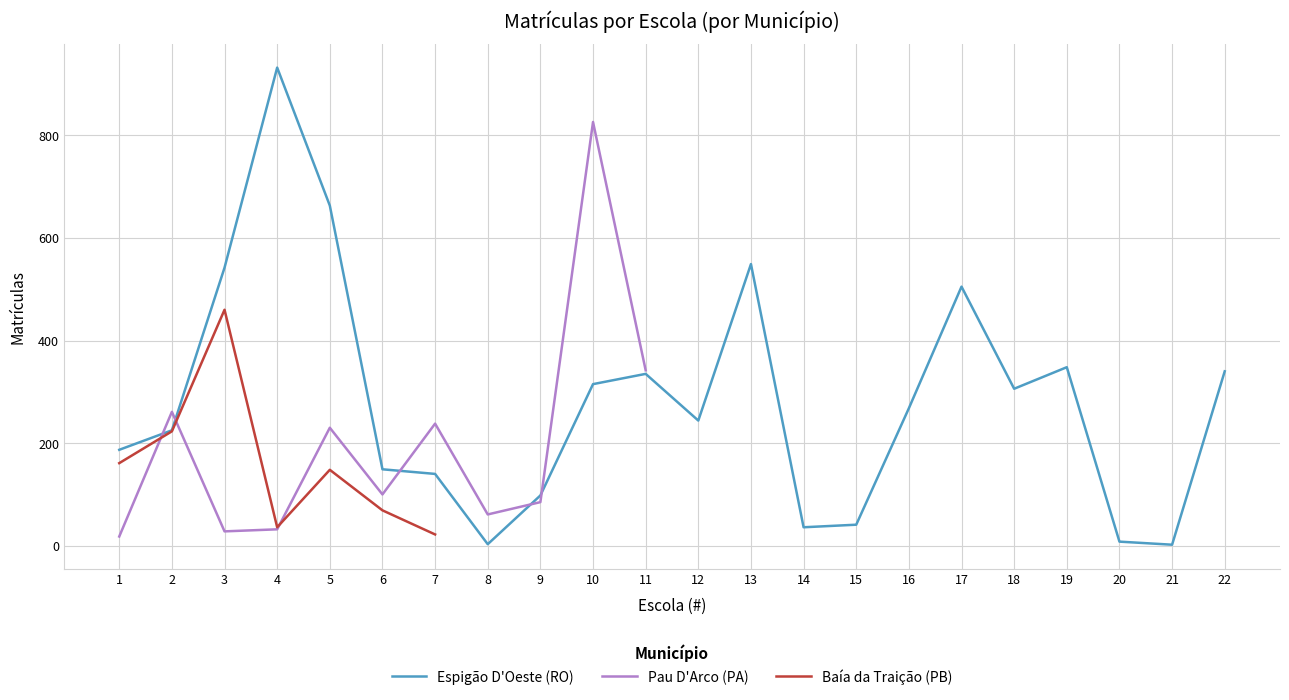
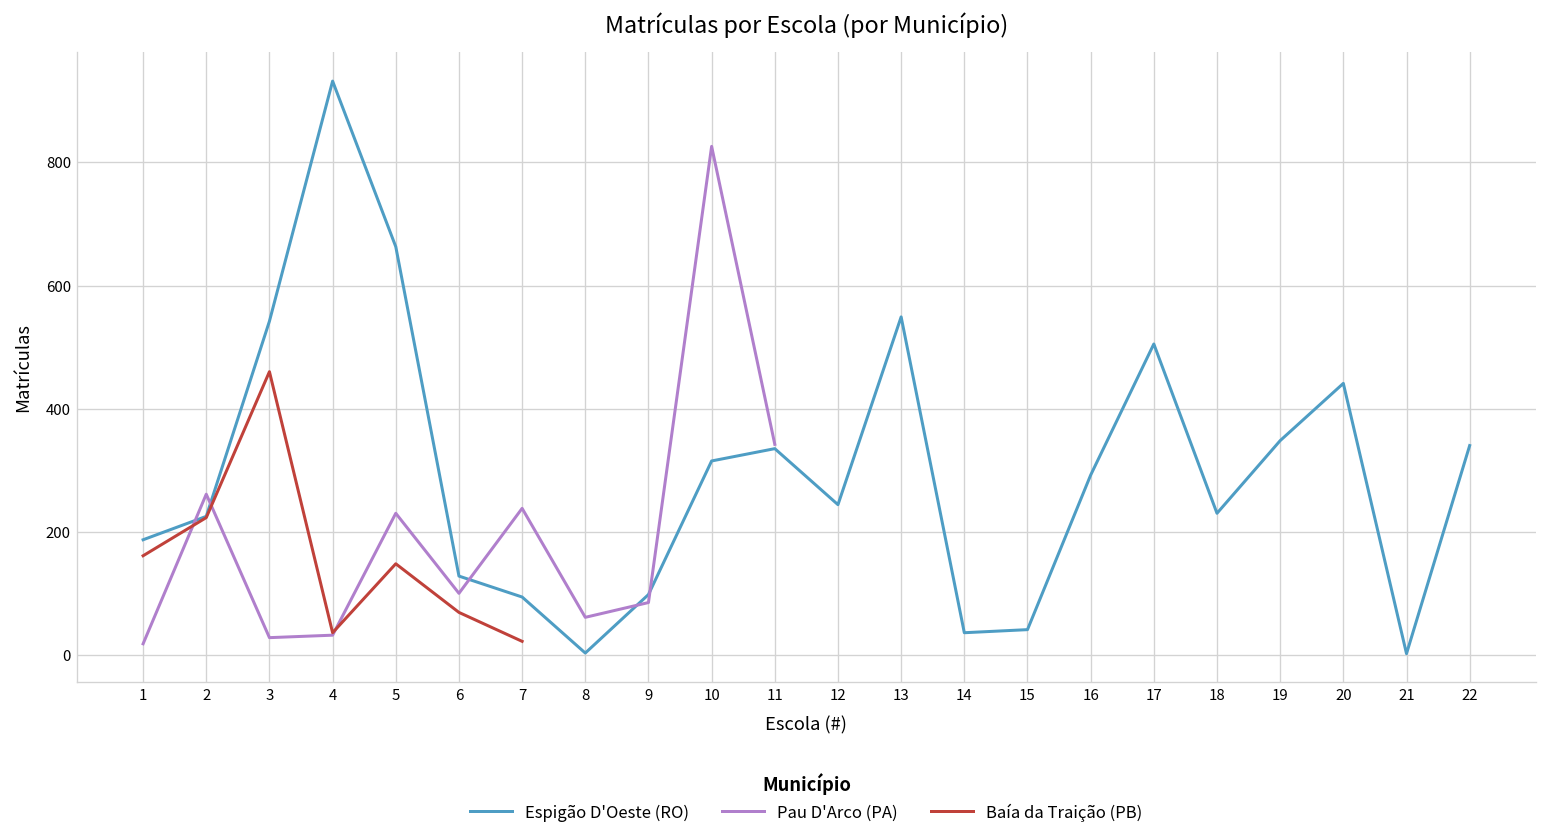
  {
    "Espigão D'Oeste (RO)": {
      "1": 190,
      "3": 540,
      "4": 930,
      "5": 660,
-     "6": 150,
-     "7": 140,
+     "6": 130,
+     "7": 90,
      "8": 0,
      "9": 100,
      "10": 320,
      "11": 340,
      "12": 240,
      "13": 550,
      "14": 40,
      "15": 40,
-     "16": 270,
+     "16": 290,
      "17": 510,
-     "18": 310,
+     "18": 230,
      "19": 350,
-     "20": 10,
+     "20": 440,
      "21": 0,
      "22": 340
    },
    "Pau D'Arco (PA)": {
      "1": 20,
      "2": 260,
      "3": 30,
      "5": 230,
      "6": 100,
      "7": 240,
      "8": 60,
      "9": 90,
      "10": 830,
      "11": 340
    },
    "Baía da Traição (PB)": {
      "1": 160,
      "3": 460,
      "5": 150,
      "6": 70,
      "7": 20
    }
  }
